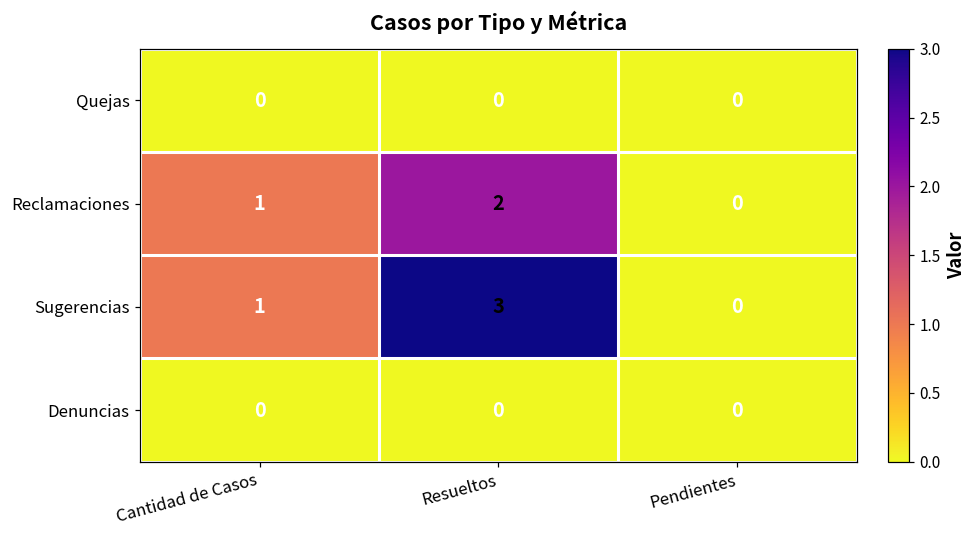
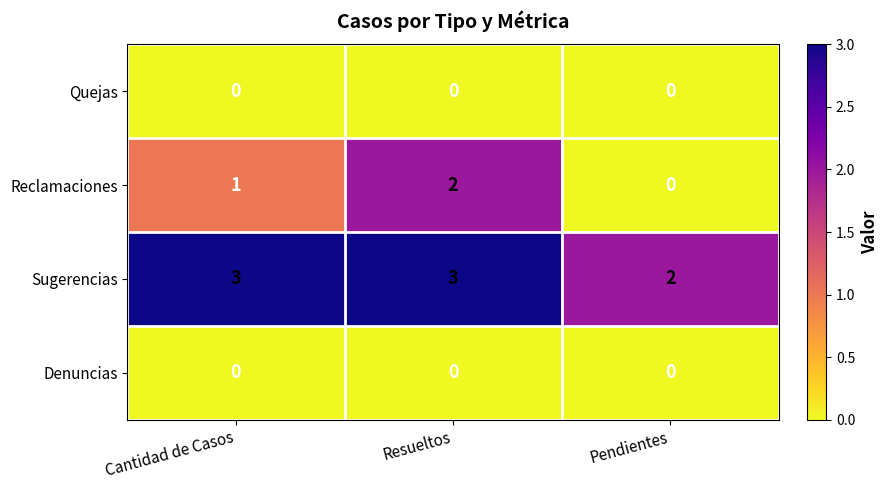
  {
    "Quejas": {
      "Cantidad de Casos": 0,
      "Resueltos": 0,
      "Pendientes": 0
    },
    "Reclamaciones": {
      "Cantidad de Casos": 1,
      "Resueltos": 2,
      "Pendientes": 0
    },
    "Sugerencias": {
-     "Cantidad de Casos": 1,
+     "Cantidad de Casos": 3,
      "Resueltos": 3,
-     "Pendientes": 0
+     "Pendientes": 2
    },
    "Denuncias": {
      "Cantidad de Casos": 0,
      "Resueltos": 0,
      "Pendientes": 0
    }
  }
